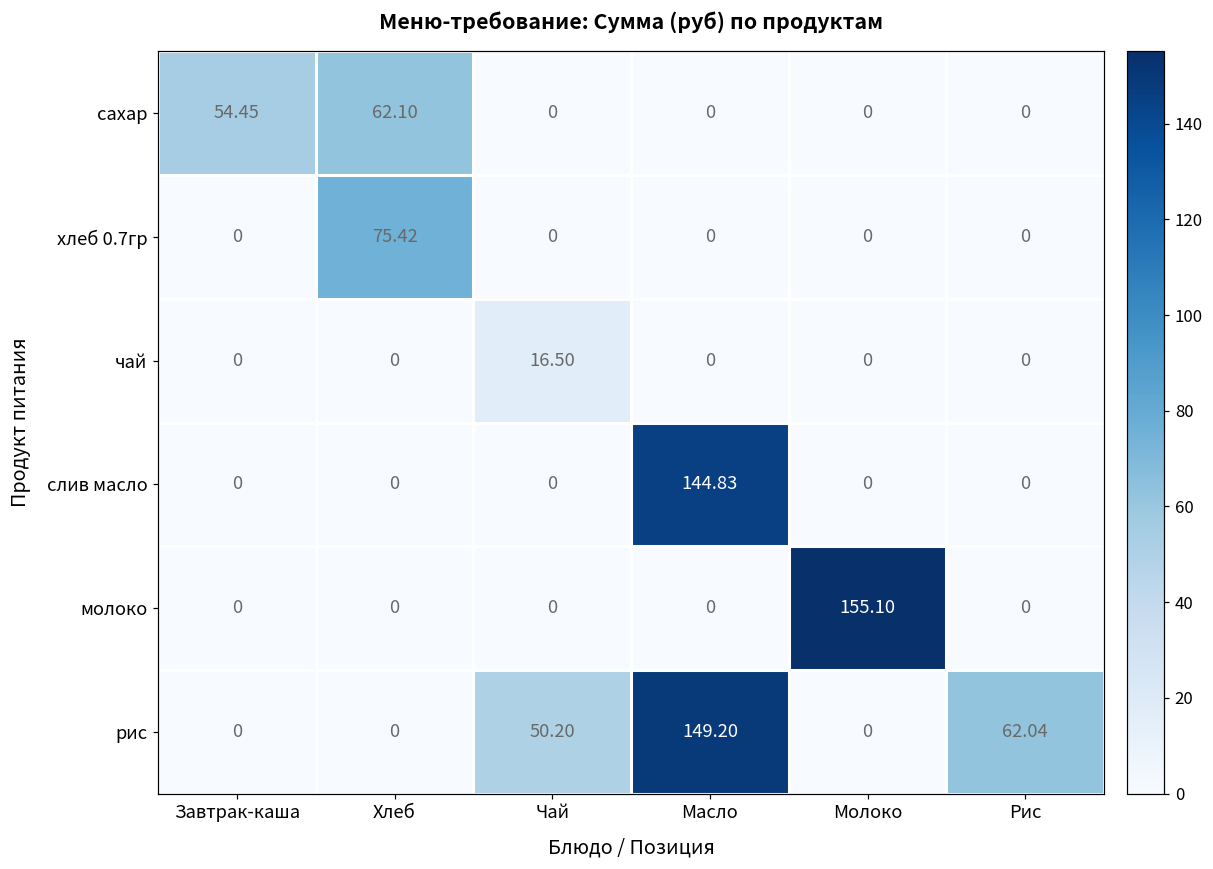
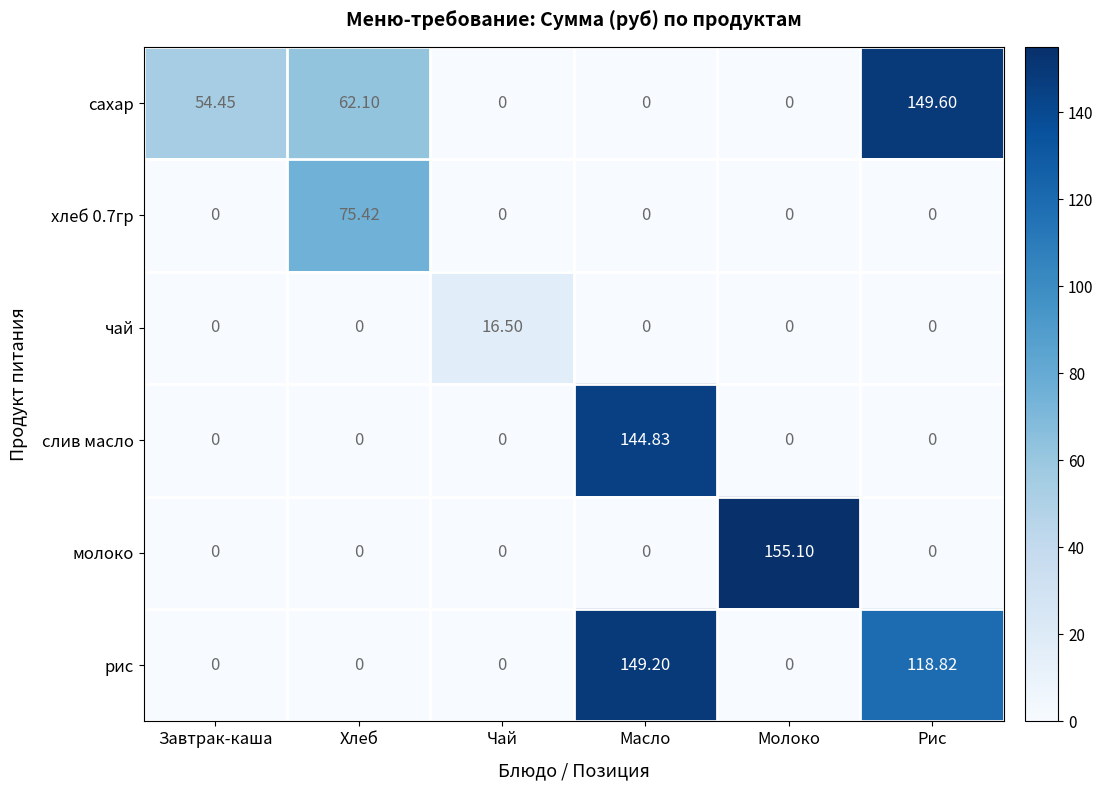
  {
    "сахар": {
      "Завтрак-каша": 54.45,
      "Хлеб": 62.10,
      "Чай": 0,
      "Масло": 0,
      "Молоко": 0,
-     "Рис": 0
+     "Рис": 149.60
    },
    "хлеб 0.7гр": {
      "Завтрак-каша": 0,
      "Хлеб": 75.42,
      "Чай": 0,
      "Масло": 0,
      "Молоко": 0,
      "Рис": 0
    },
    "чай": {
      "Завтрак-каша": 0,
      "Хлеб": 0,
      "Чай": 16.50,
      "Масло": 0,
      "Молоко": 0,
      "Рис": 0
    },
    "слив масло": {
      "Завтрак-каша": 0,
      "Хлеб": 0,
      "Чай": 0,
      "Масло": 144.83,
      "Молоко": 0,
      "Рис": 0
    },
    "молоко": {
      "Завтрак-каша": 0,
      "Хлеб": 0,
      "Чай": 0,
      "Масло": 0,
      "Молоко": 155.10,
      "Рис": 0
    },
    "рис": {
      "Завтрак-каша": 0,
      "Хлеб": 0,
-     "Чай": 50.20,
+     "Чай": 0,
      "Масло": 149.20,
      "Молоко": 0,
-     "Рис": 62.04
+     "Рис": 118.82
    }
  }
